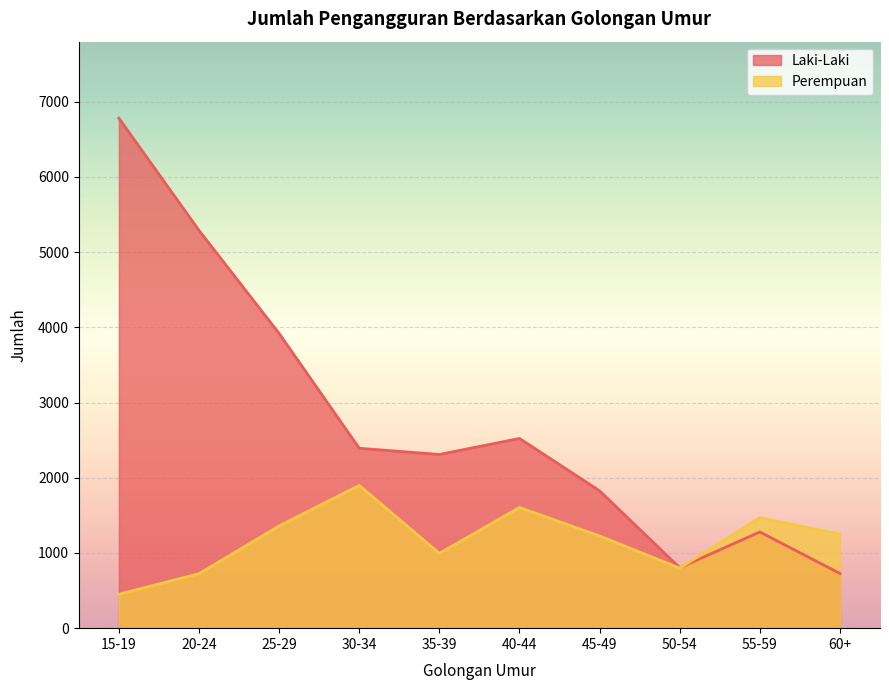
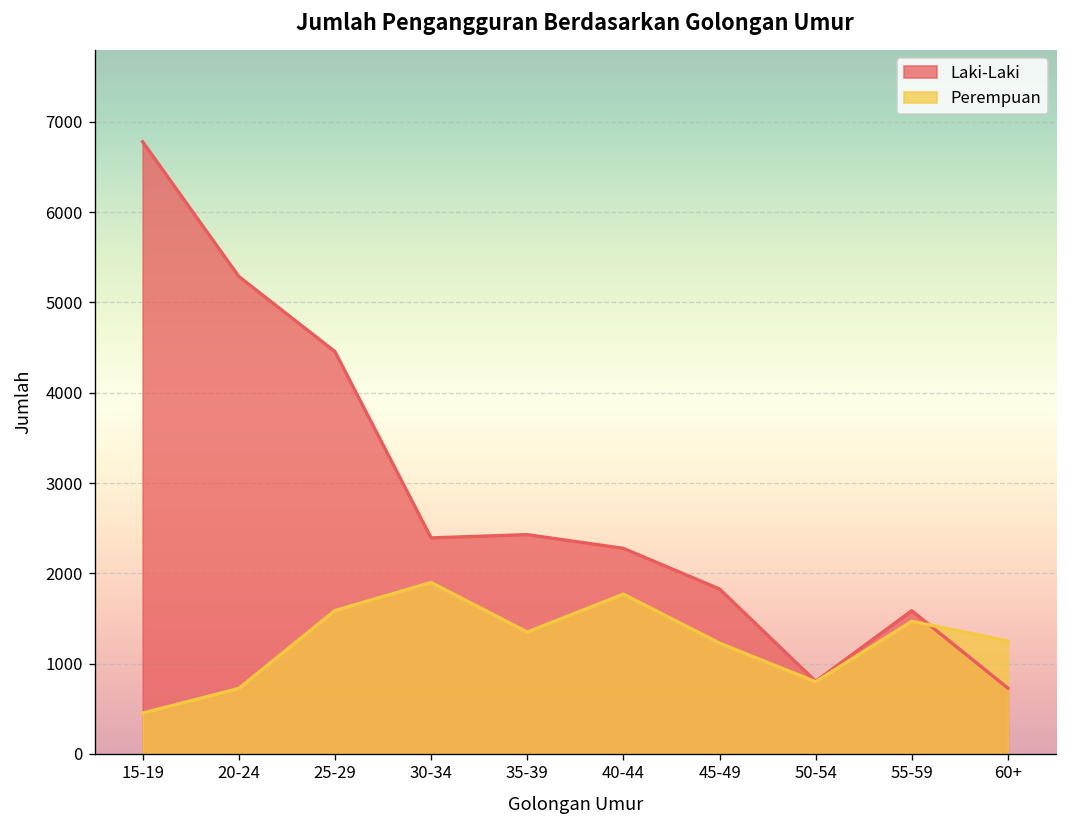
  {
    "Laki-Laki": {
      "15-19": 6800,
      "20-24": 5300,
-     "25-29": 3900,
+     "25-29": 4500,
      "30-34": 2400,
-     "35-39": 2300,
-     "40-44": 2500,
+     "35-39": 2400,
+     "40-44": 2300,
      "45-49": 1800,
-     "55-59": 1300,
+     "55-59": 1600,
      "60+": 700
    },
    "Perempuan": {
      "15-19": 500,
      "20-24": 700,
-     "25-29": 1400,
+     "25-29": 1600,
      "30-34": 1900,
-     "35-39": 1000,
-     "40-44": 1600,
+     "35-39": 1300,
+     "40-44": 1800,
      "45-49": 1200,
      "55-59": 1500,
      "60+": 1200
    }
  }
